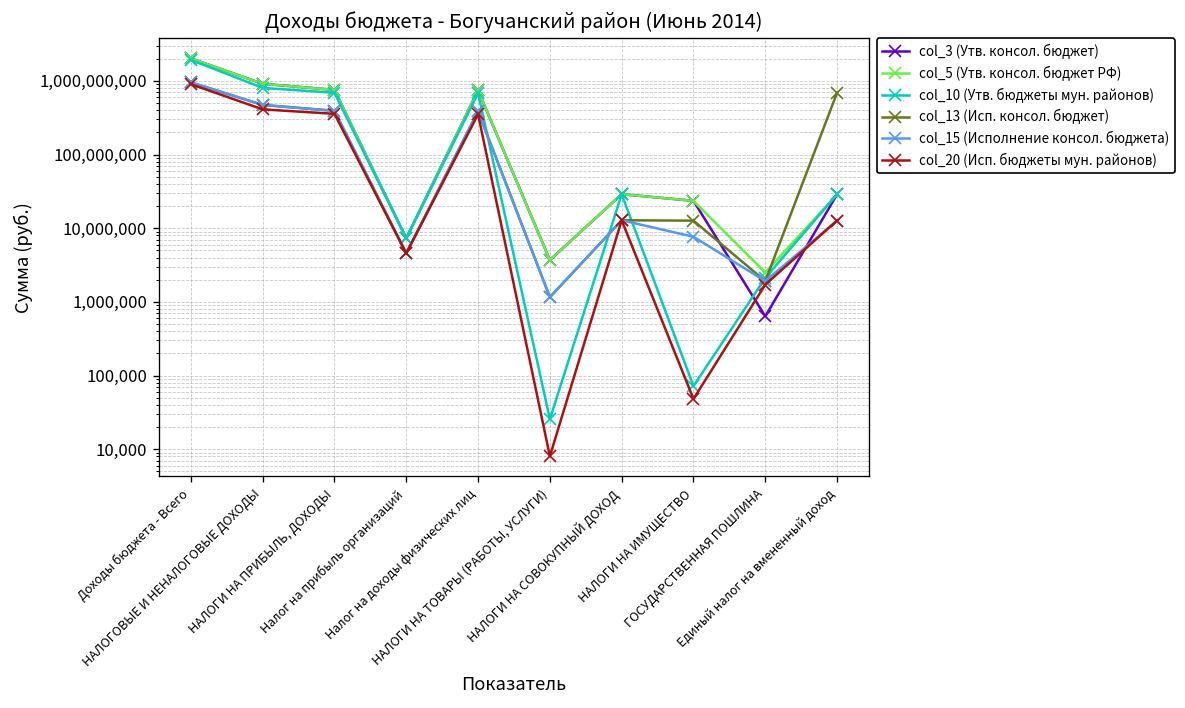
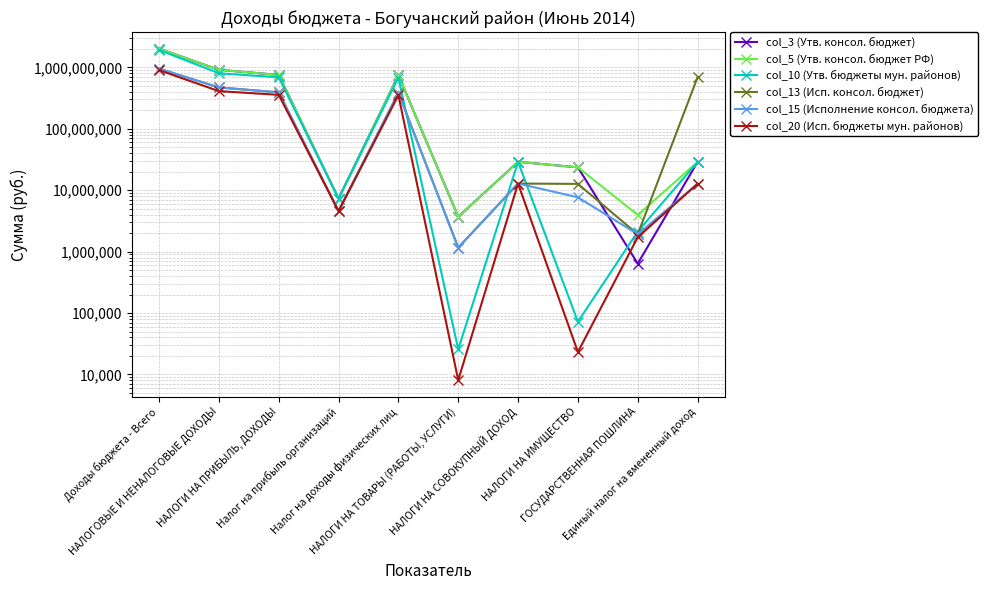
  {
    "col_3 (Утв. консол. бюджет)": {
      "ГОСУДАРСТВЕННАЯ ПОШЛИНА": "600,000"
    },
    "col_5 (Утв. консол. бюджет РФ)": {
-     "ГОСУДАРСТВЕННАЯ ПОШЛИНА": "2,500,000"
+     "ГОСУДАРСТВЕННАЯ ПОШЛИНА": "4,000,000"
    },
    "col_10 (Утв. бюджеты мун. районов)": {
      "НАЛОГОВЫЕ И НЕНАЛОГОВЫЕ ДОХОДЫ": "800,000,000",
      "НАЛОГИ НА ТОВАРЫ (РАБОТЫ, УСЛУГИ)": "26,000",
      "НАЛОГИ НА ИМУЩЕСТВО": "70,000",
      "ГОСУДАРСТВЕННАЯ ПОШЛИНА": "2,100,000"
    },
    "col_13 (Исп. консол. бюджет)": {
      "НАЛОГИ НА ИМУЩЕСТВО": "13,000,000",
      "Единый налог на вмененный доход": "700,000,000"
    },
    "col_15 (Исполнение консол. бюджета)": {
      "НАЛОГИ НА ИМУЩЕСТВО": "8,000,000"
    },
    "col_20 (Исп. бюджеты мун. районов)": {
      "НАЛОГОВЫЕ И НЕНАЛОГОВЫЕ ДОХОДЫ": "400,000,000",
      "НАЛОГИ НА ТОВАРЫ (РАБОТЫ, УСЛУГИ)": "8,000",
-     "НАЛОГИ НА ИМУЩЕСТВО": "50,000",
+     "НАЛОГИ НА ИМУЩЕСТВО": "23,000",
      "ГОСУДАРСТВЕННАЯ ПОШЛИНА": "1,700,000"
    }
  }
